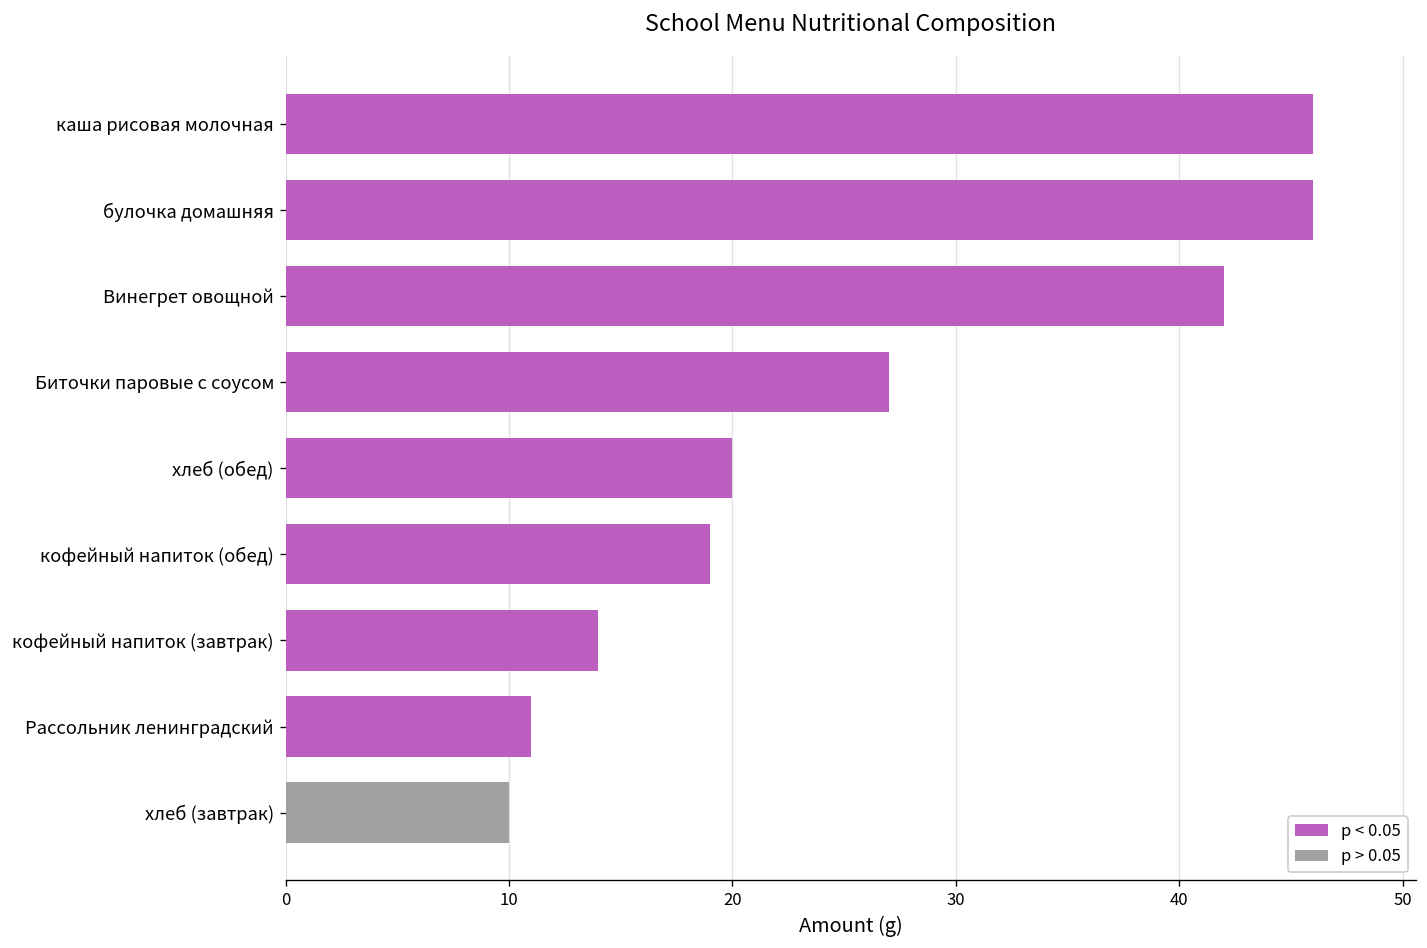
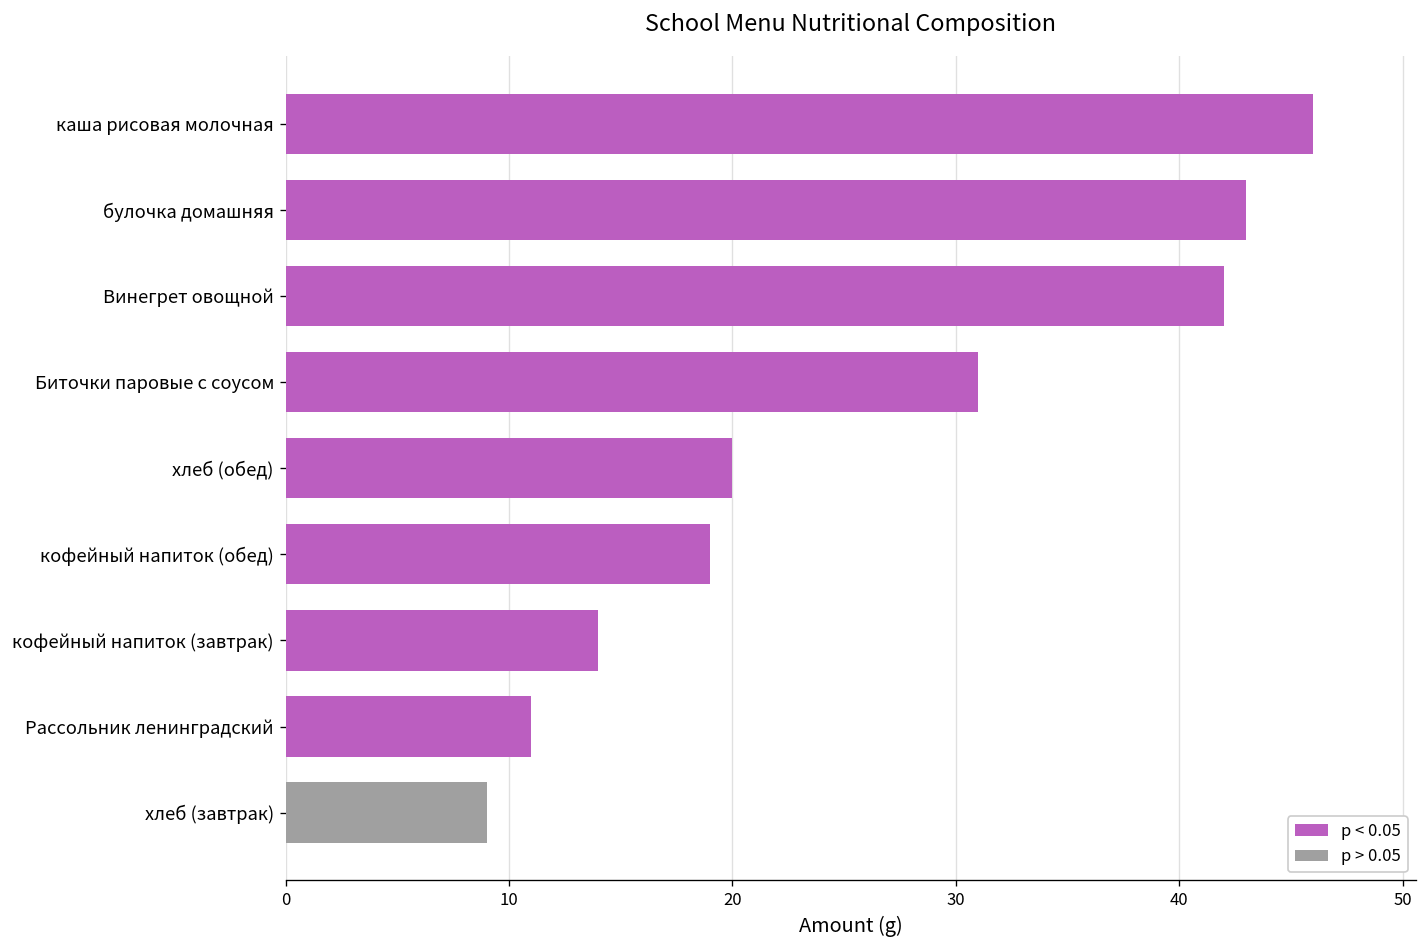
  {
    "каша рисовая молочная": 46,
-   "булочка домашняя": 46,
+   "булочка домашняя": 43,
    "Винегрет овощной": 42,
-   "Биточки паровые с соусом": 27,
+   "Биточки паровые с соусом": 31,
    "хлеб (обед)": 20,
    "кофейный напиток (обед)": 19,
    "кофейный напиток (завтрак)": 14,
    "Рассольник ленинградский": 11,
-   "хлеб (завтрак)": 10
+   "хлеб (завтрак)": 9
  }
